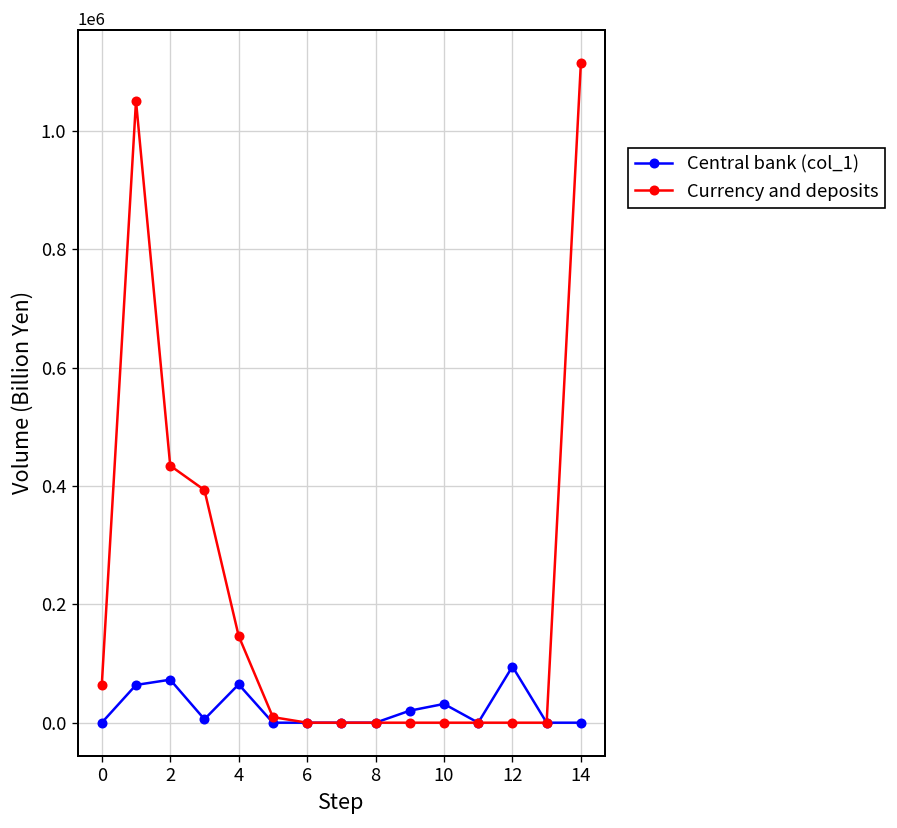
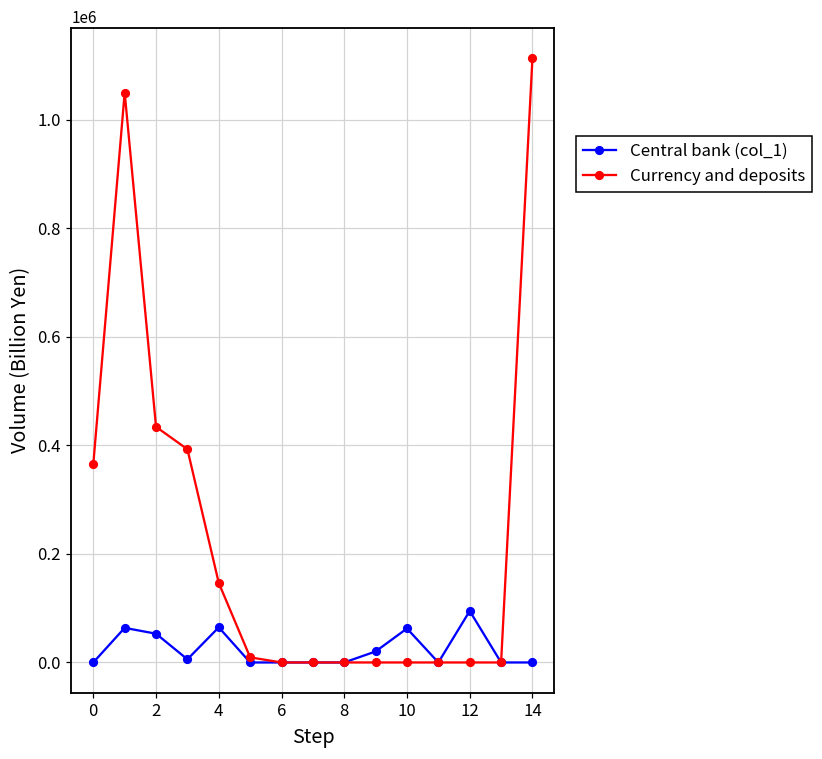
  {
    "Central bank (col_1)": {
      "0": 0,
-     "2": 70000,
+     "2": 50000,
      "4": 60000,
-     "10": 30000,
+     "10": 60000,
      "12": 90000,
      "14": 0
    },
    "Currency and deposits": {
-     "0": 60000,
+     "0": 370000,
      "2": 430000,
      "4": 150000,
      "10": 0,
      "12": 0,
      "14": 1110000
    }
  }
